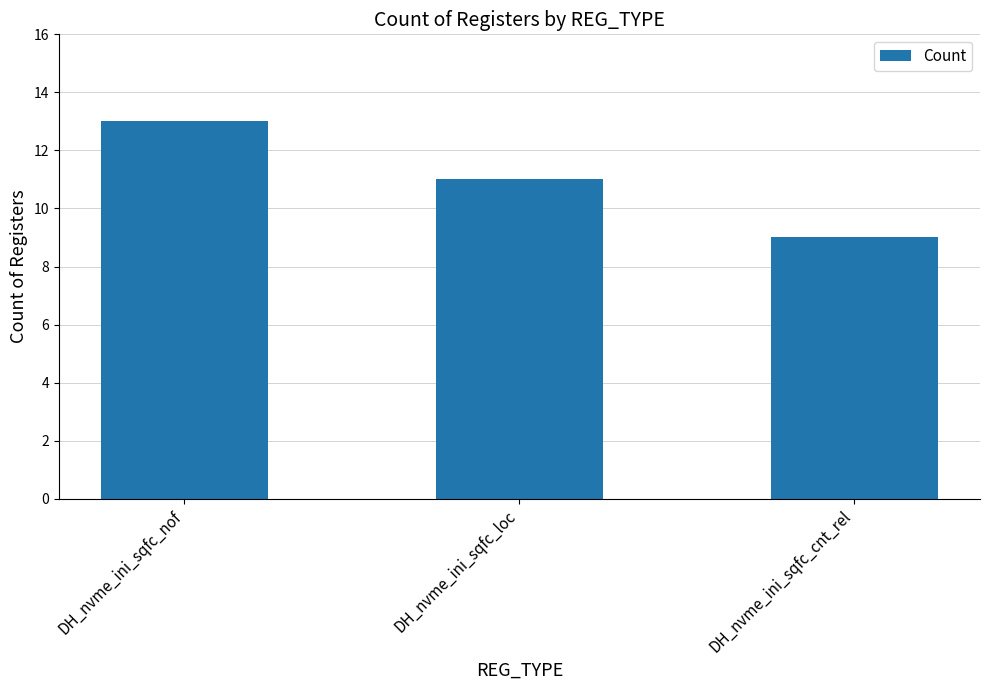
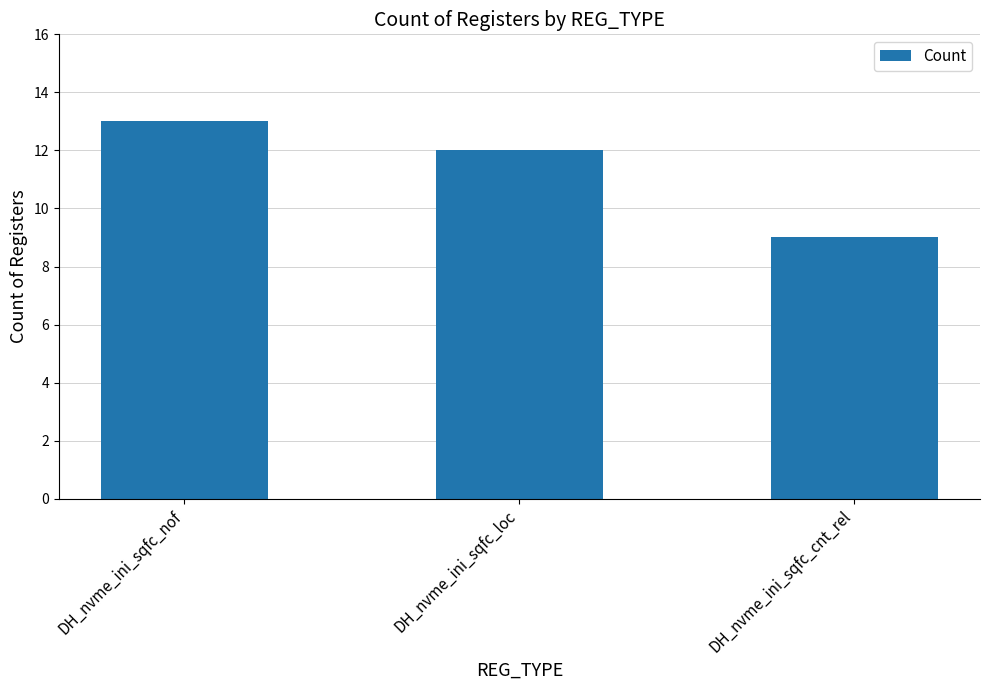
  {
    "DH_nvme_ini_sqfc_nof": 13,
-   "DH_nvme_ini_sqfc_loc": 11,
+   "DH_nvme_ini_sqfc_loc": 12,
    "DH_nvme_ini_sqfc_cnt_rel": 9
  }
